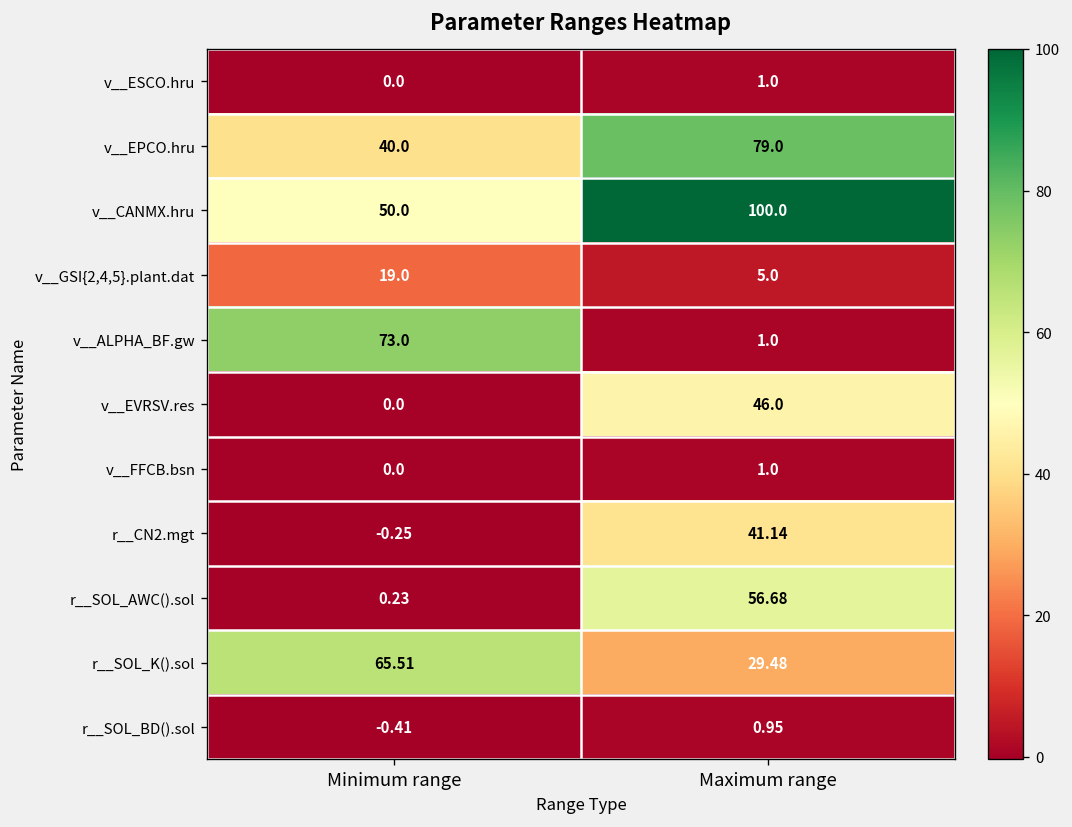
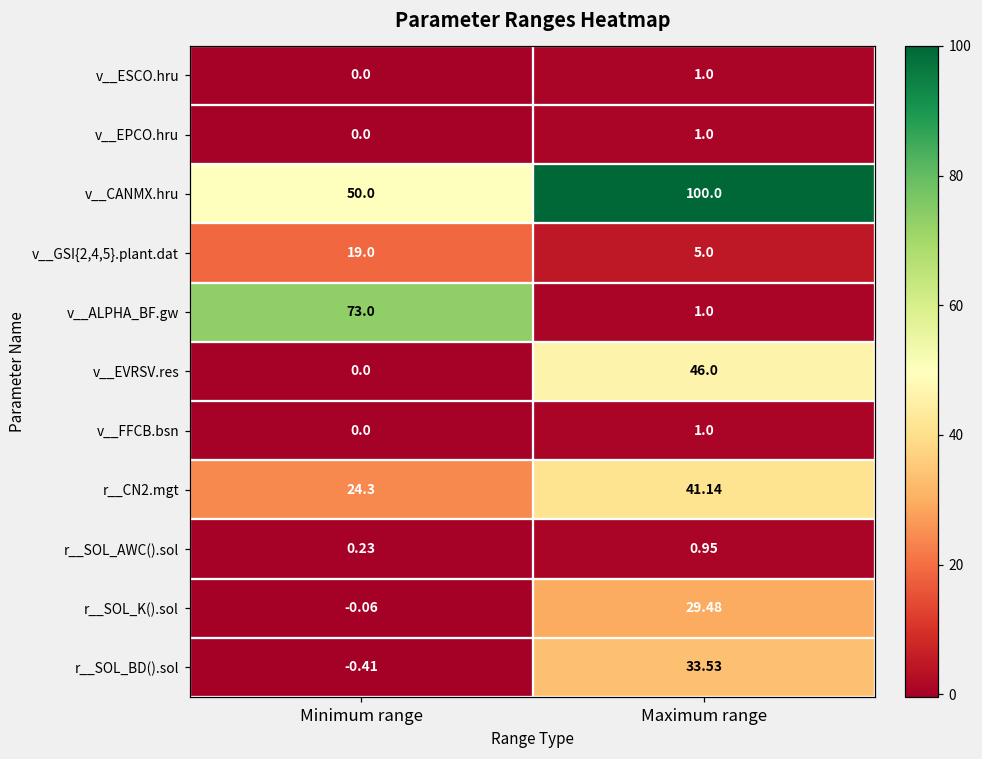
  {
    "v__ESCO.hru": {
      "Minimum range": 0.0,
      "Maximum range": 1.0
    },
    "v__EPCO.hru": {
-     "Minimum range": 40.0,
-     "Maximum range": 79.0
+     "Minimum range": 0.0,
+     "Maximum range": 1.0
    },
    "v__CANMX.hru": {
      "Minimum range": 50.0,
      "Maximum range": 100.0
    },
    "v__GSI{2,4,5}.plant.dat": {
      "Minimum range": 19.0,
      "Maximum range": 5.0
    },
    "v__ALPHA_BF.gw": {
      "Minimum range": 73.0,
      "Maximum range": 1.0
    },
    "v__EVRSV.res": {
      "Minimum range": 0.0,
      "Maximum range": 46.0
    },
    "v__FFCB.bsn": {
      "Minimum range": 0.0,
      "Maximum range": 1.0
    },
    "r__CN2.mgt": {
-     "Minimum range": -0.25,
+     "Minimum range": 24.3,
      "Maximum range": 41.14
    },
    "r__SOL_AWC().sol": {
      "Minimum range": 0.23,
-     "Maximum range": 56.68
+     "Maximum range": 0.95
    },
    "r__SOL_K().sol": {
-     "Minimum range": 65.51,
+     "Minimum range": -0.06,
      "Maximum range": 29.48
    },
    "r__SOL_BD().sol": {
      "Minimum range": -0.41,
-     "Maximum range": 0.95
+     "Maximum range": 33.53
    }
  }
